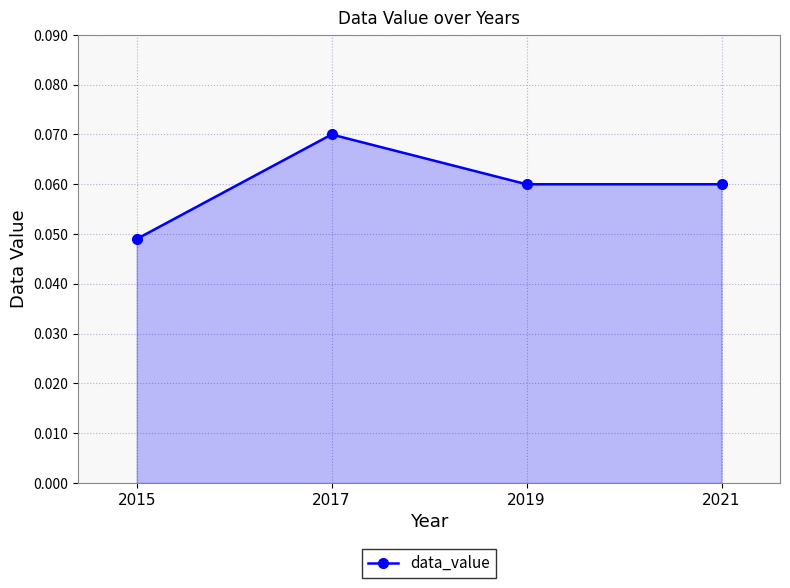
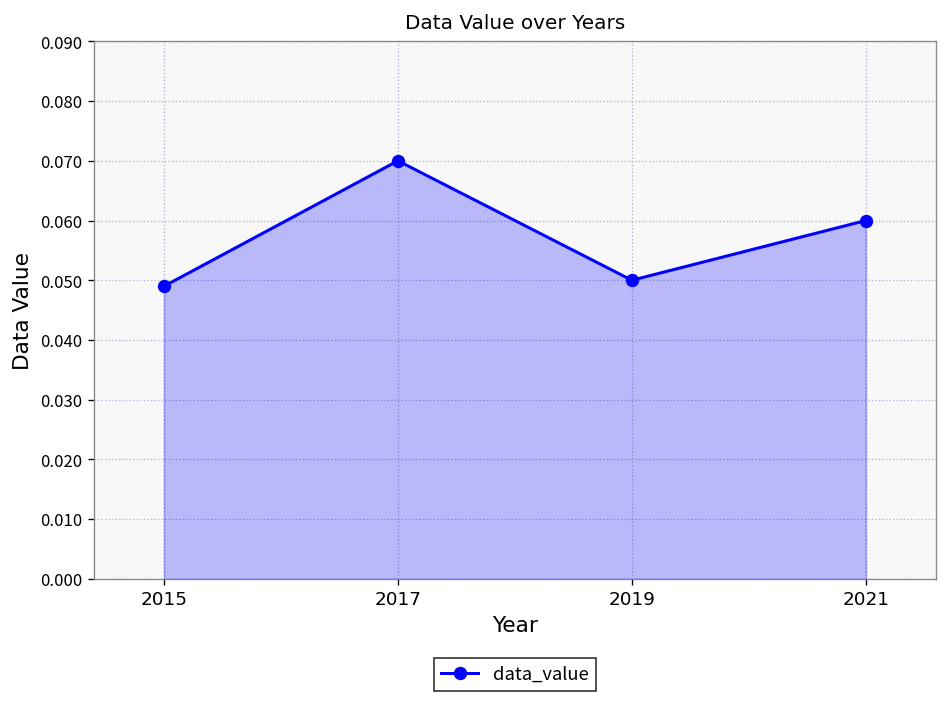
  {
    "2015": 0.049,
    "2017": 0.07,
-   "2019": 0.06,
+   "2019": 0.05,
    "2021": 0.06
  }
